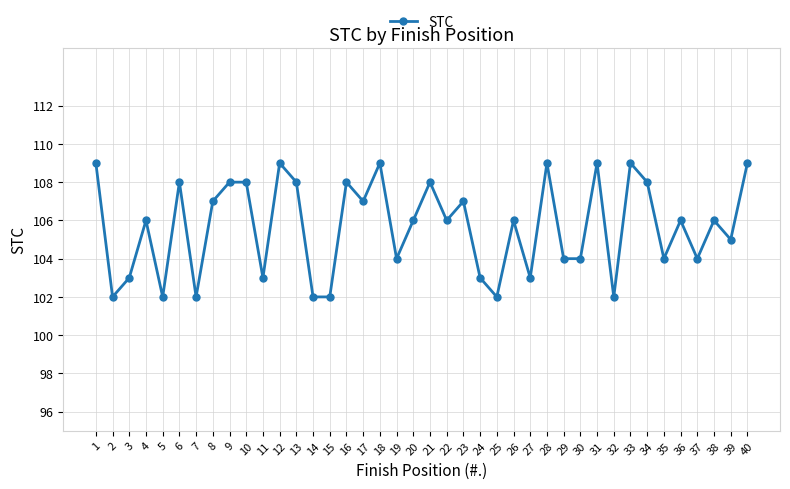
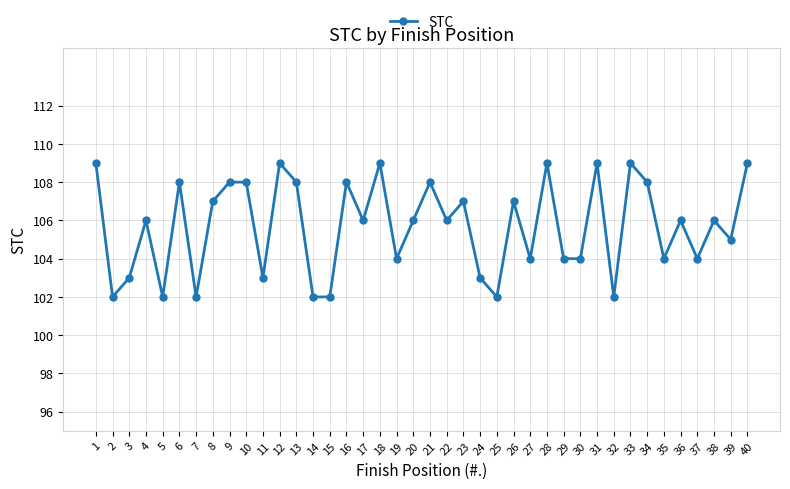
  {
    "1": 109,
    "2": 102,
    "3": 103,
    "4": 106,
    "5": 102,
    "6": 108,
    "7": 102,
    "8": 107,
    "9": 108,
    "10": 108,
    "11": 103,
    "12": 109,
    "13": 108,
    "14": 102,
    "15": 102,
    "16": 108,
-   "17": 107,
+   "17": 106,
    "18": 109,
    "19": 104,
    "20": 106,
    "21": 108,
    "22": 106,
    "23": 107,
    "24": 103,
    "25": 102,
-   "26": 106,
-   "27": 103,
+   "26": 107,
+   "27": 104,
    "28": 109,
    "29": 104,
    "30": 104,
    "31": 109,
    "32": 102,
    "33": 109,
    "34": 108,
    "35": 104,
    "36": 106,
    "37": 104,
    "38": 106,
    "39": 105,
    "40": 109
  }
